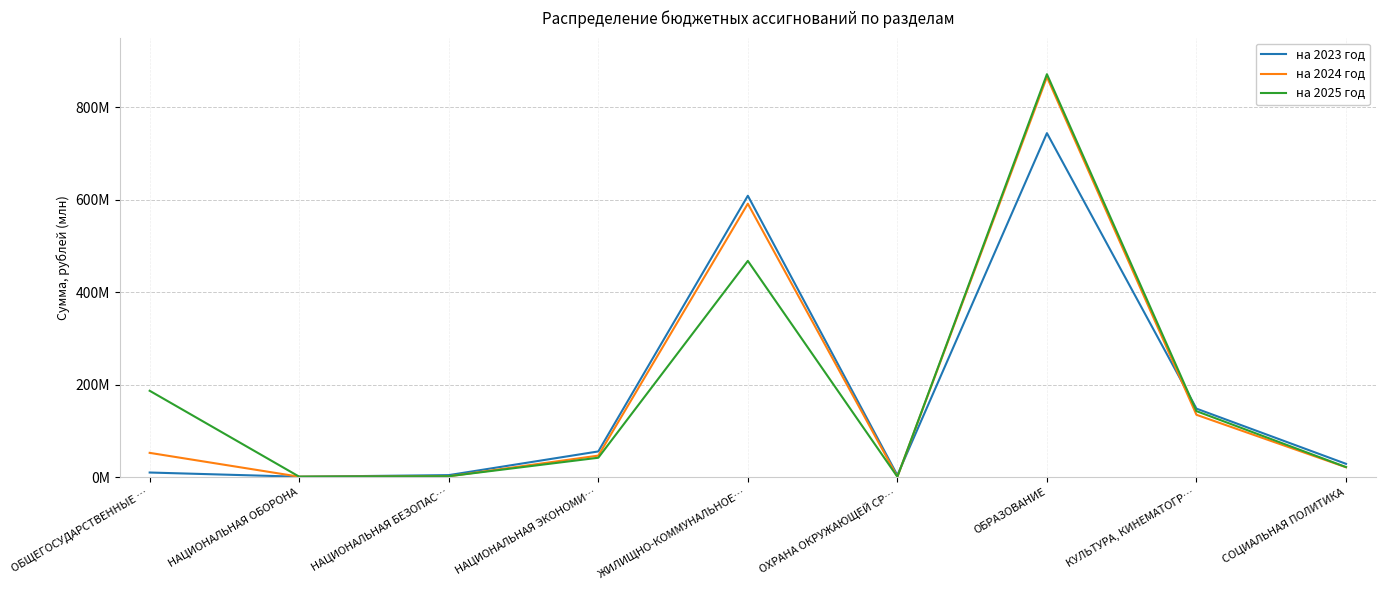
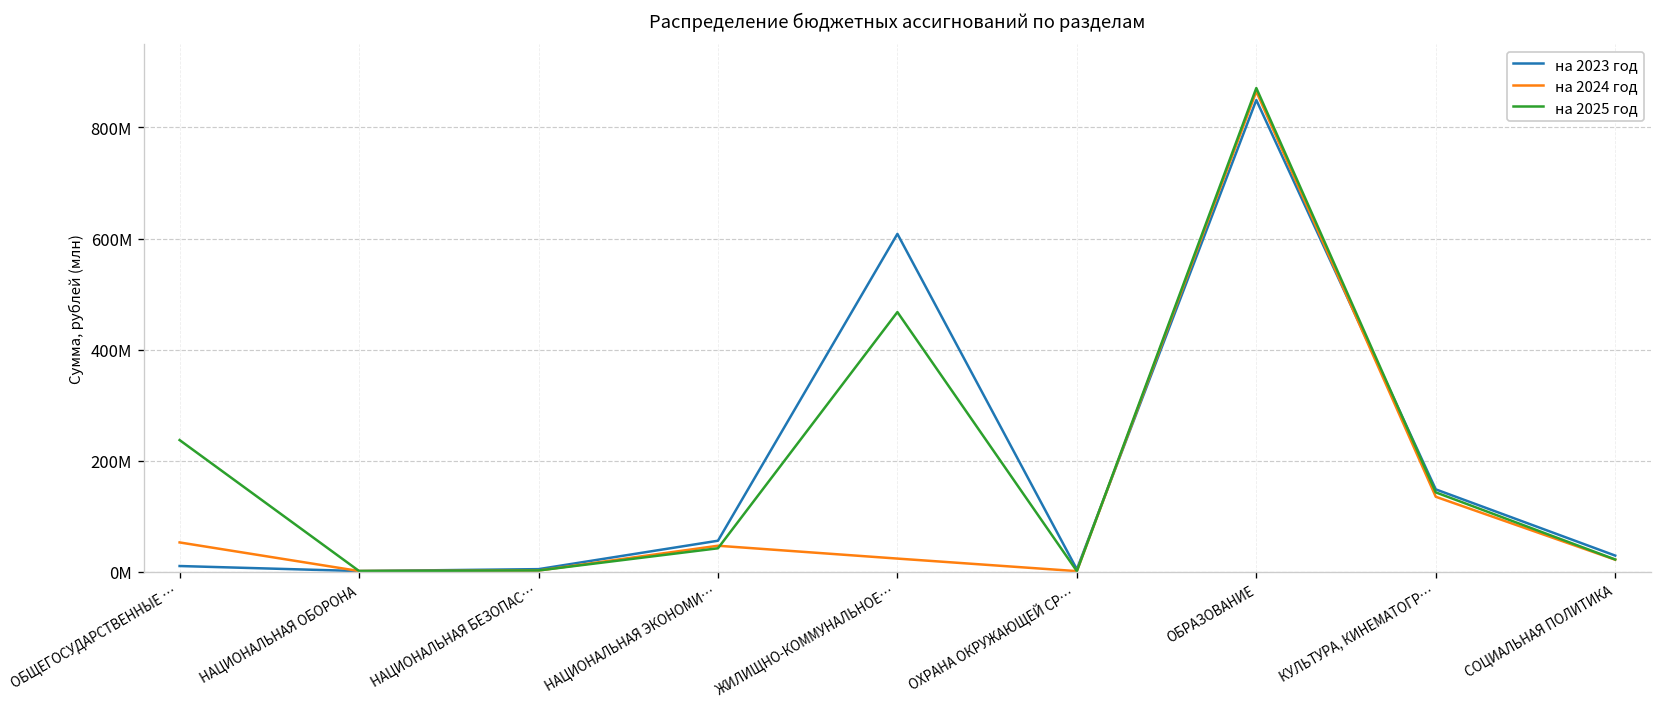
  {
    "на 2023 год": {
      "ОБЩЕГОСУДАРСТВЕННЫЕ …": 10000000,
      "НАЦИОНАЛЬНАЯ ЭКОНОМИ…": 60000000,
      "ЖИЛИЩНО-КОММУНАЛЬНОЕ…": 610000000,
-     "ОБРАЗОВАНИЕ": 740000000,
+     "ОБРАЗОВАНИЕ": 850000000,
      "КУЛЬТУРА, КИНЕМАТОГР…": 150000000,
      "СОЦИАЛЬНАЯ ПОЛИТИКА": 30000000
    },
    "на 2024 год": {
      "ОБЩЕГОСУДАРСТВЕННЫЕ …": 50000000,
-     "ЖИЛИЩНО-КОММУНАЛЬНОЕ…": 590000000,
+     "ЖИЛИЩНО-КОММУНАЛЬНОЕ…": 20000000,
      "ОБРАЗОВАНИЕ": 860000000,
      "КУЛЬТУРА, КИНЕМАТОГР…": 140000000
    },
    "на 2025 год": {
-     "ОБЩЕГОСУДАРСТВЕННЫЕ …": 190000000,
+     "ОБЩЕГОСУДАРСТВЕННЫЕ …": 240000000,
      "ЖИЛИЩНО-КОММУНАЛЬНОЕ…": 470000000,
      "ОБРАЗОВАНИЕ": 870000000,
      "КУЛЬТУРА, КИНЕМАТОГР…": 140000000
    }
  }
